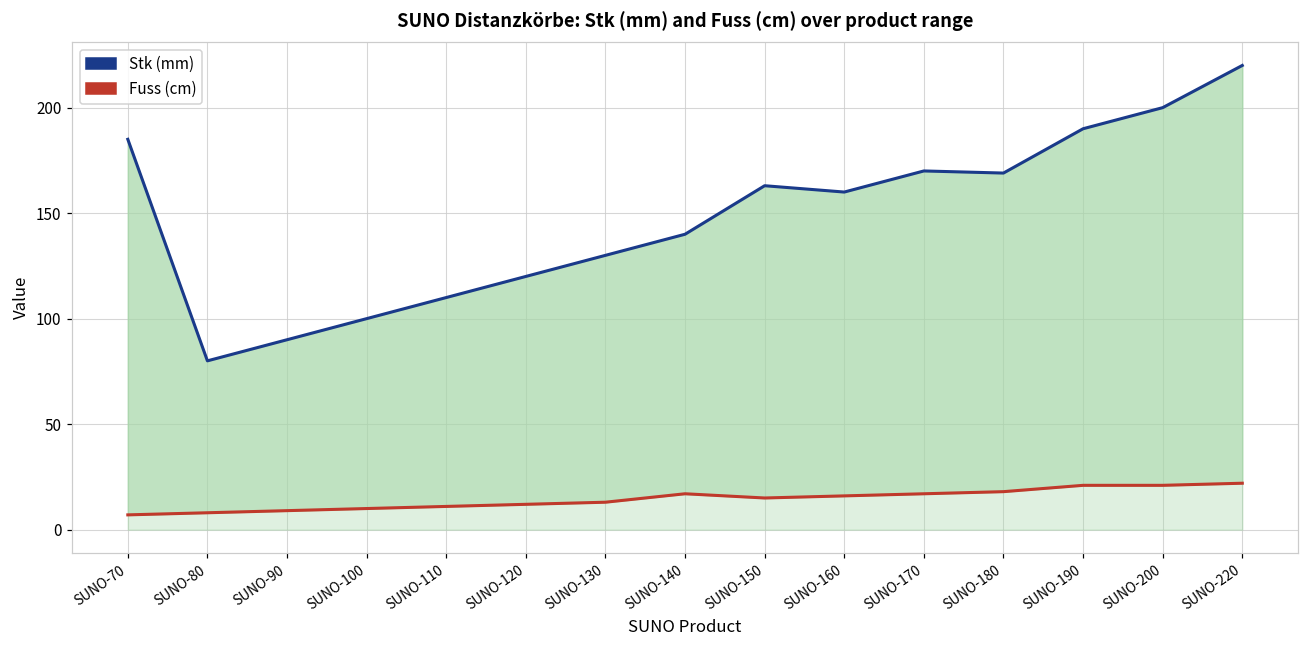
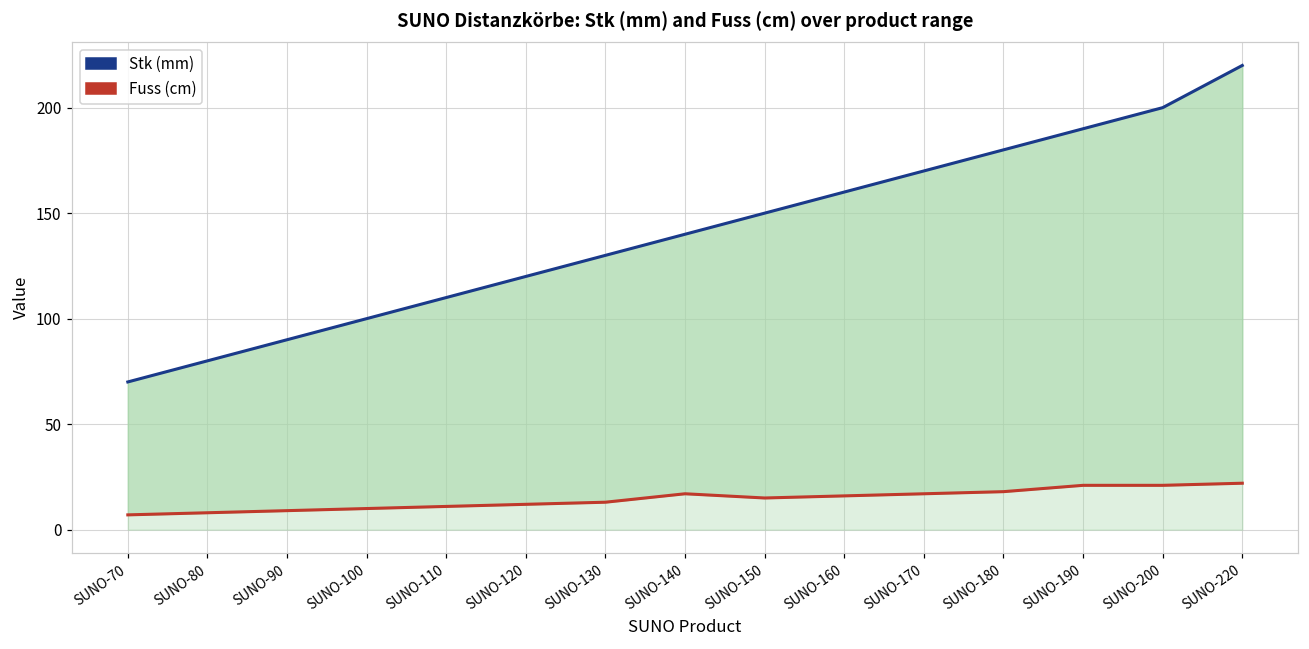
  {
    "Stk (mm)": {
-     "SUNO-70": 185,
+     "SUNO-70": 70,
      "SUNO-80": 80,
      "SUNO-90": 90,
      "SUNO-100": 100,
      "SUNO-110": 110,
      "SUNO-120": 120,
      "SUNO-130": 130,
      "SUNO-140": 140,
-     "SUNO-150": 163,
+     "SUNO-150": 150,
      "SUNO-160": 160,
      "SUNO-170": 170,
-     "SUNO-180": 169,
+     "SUNO-180": 180,
      "SUNO-190": 190,
      "SUNO-200": 200,
      "SUNO-220": 220
    },
    "Fuss (cm)": {
      "SUNO-70": 7,
      "SUNO-80": 8,
      "SUNO-90": 9,
      "SUNO-100": 10,
      "SUNO-110": 11,
      "SUNO-120": 12,
      "SUNO-130": 13,
      "SUNO-140": 17,
      "SUNO-150": 15,
      "SUNO-160": 16,
      "SUNO-170": 17,
      "SUNO-180": 18,
      "SUNO-190": 21,
      "SUNO-200": 21,
      "SUNO-220": 22
    }
  }
